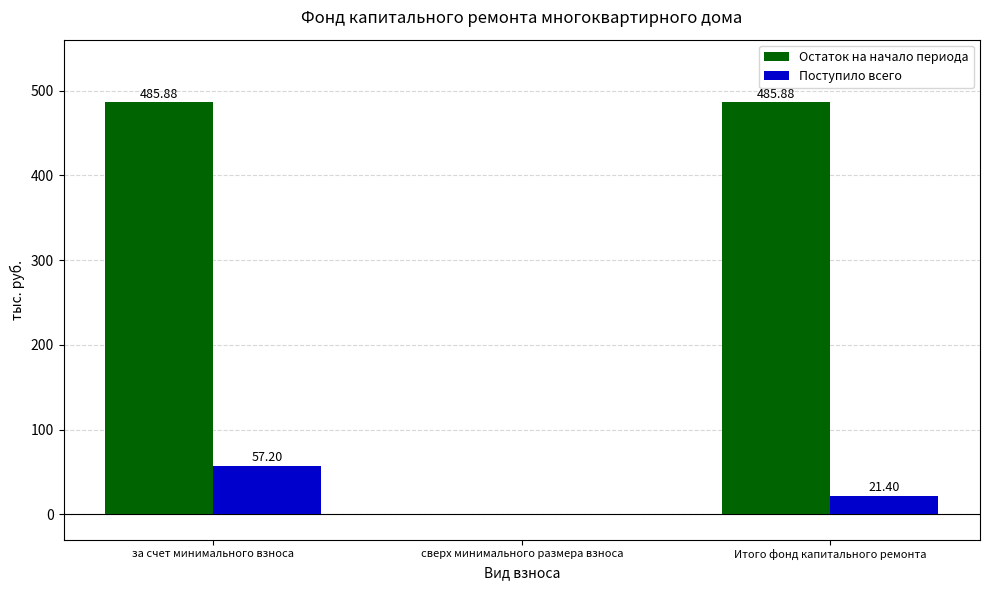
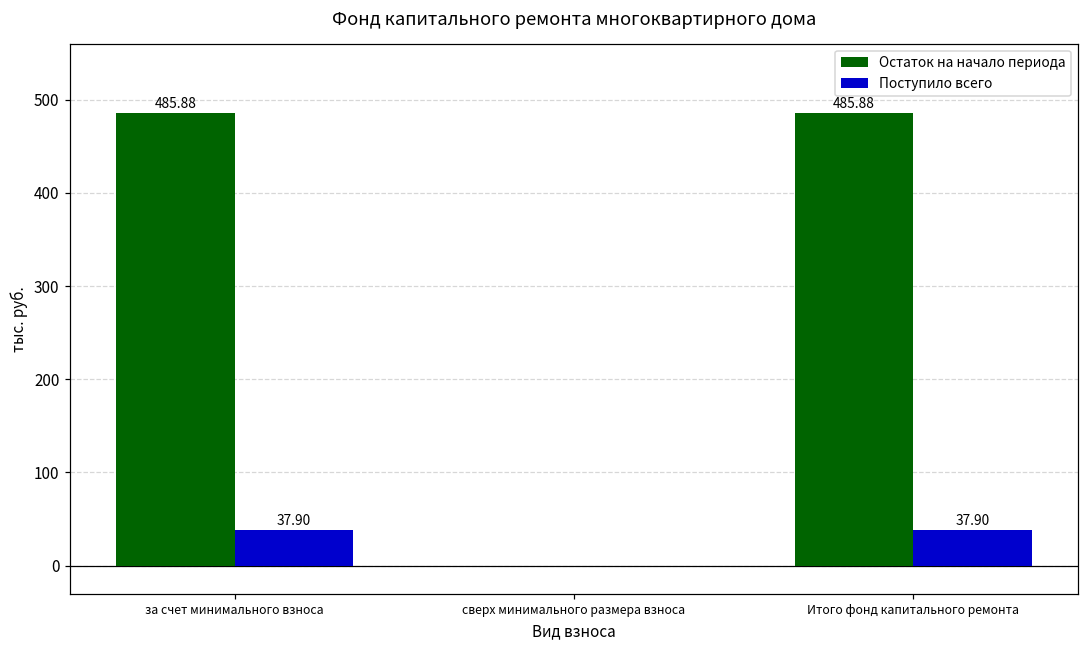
  {
    "Остаток на начало периода": {
      "за счет минимального взноса": 485.88
    },
    "Поступило всего": {
-     "за счет минимального взноса": 57.20,
-     "Итого фонд капитального ремонта": 21.40
+     "за счет минимального взноса": 37.90,
+     "Итого фонд капитального ремонта": 37.90
    }
  }
